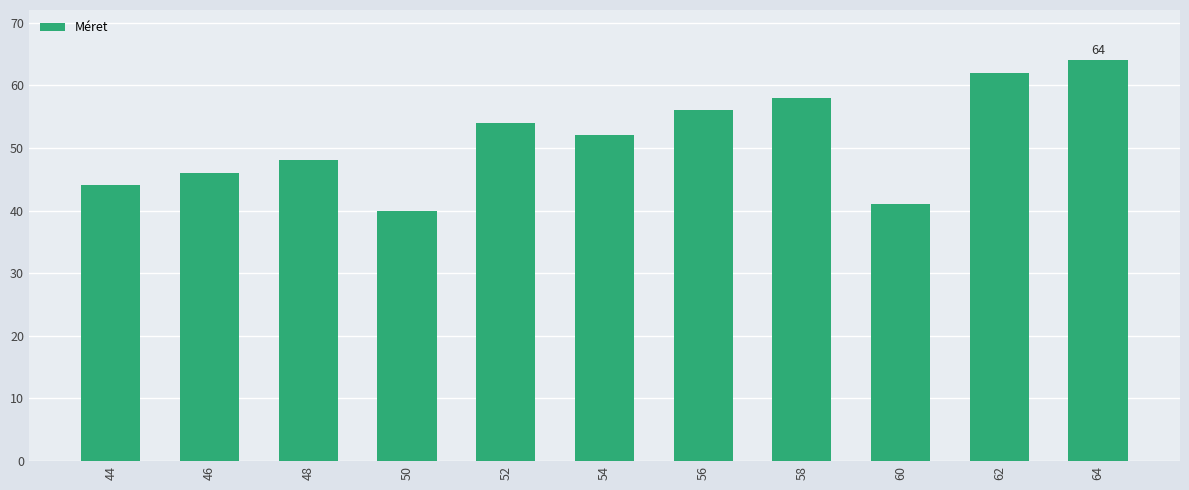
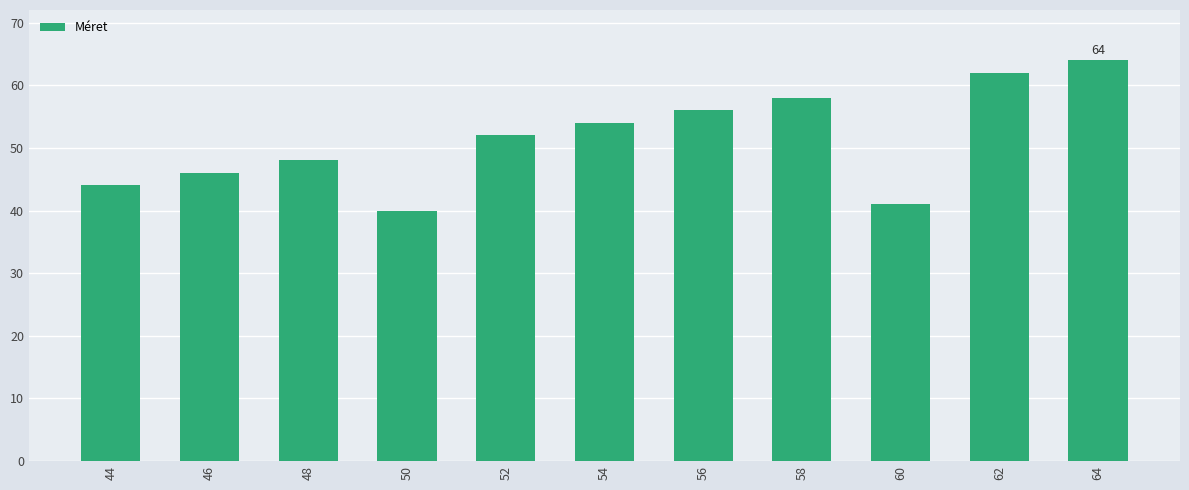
  {
    "44": 44,
    "46": 46,
    "48": 48,
    "50": 40,
-   "52": 54,
-   "54": 52,
+   "52": 52,
+   "54": 54,
    "56": 56,
    "58": 58,
    "60": 41,
    "62": 62
  }
